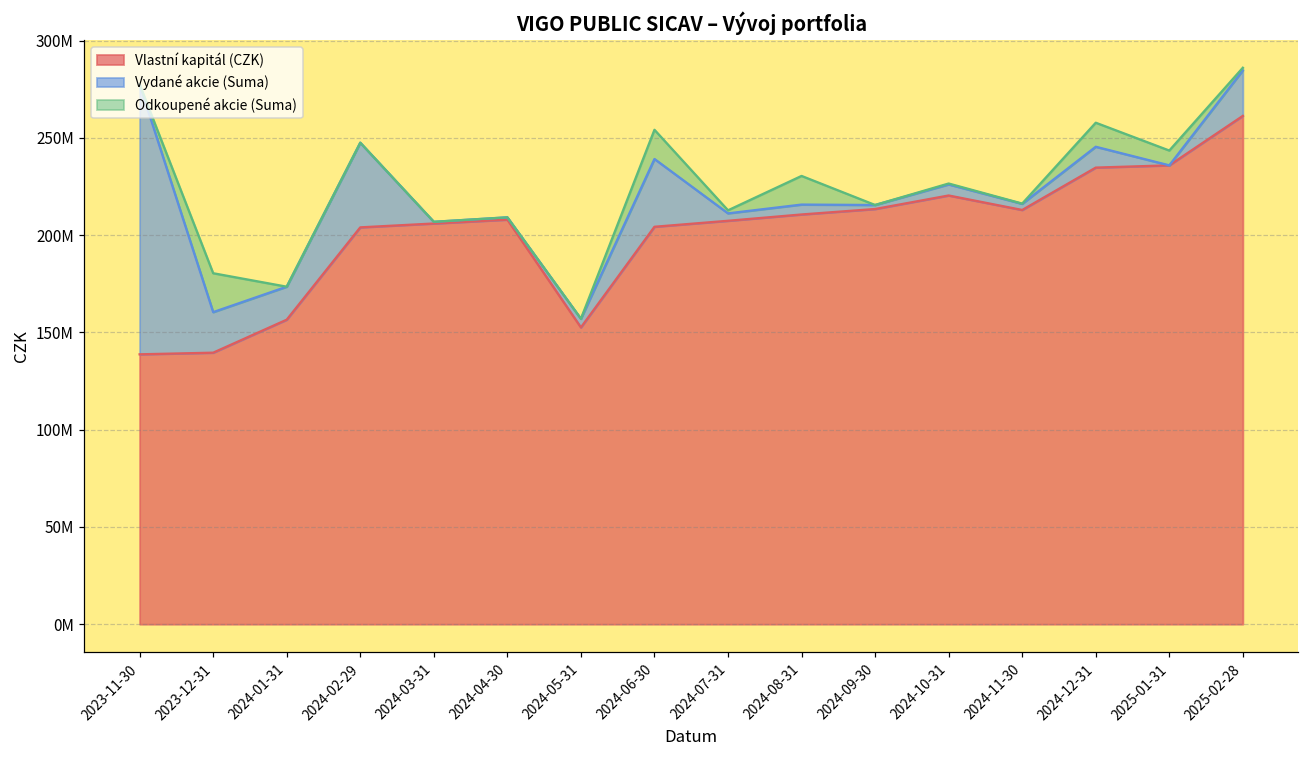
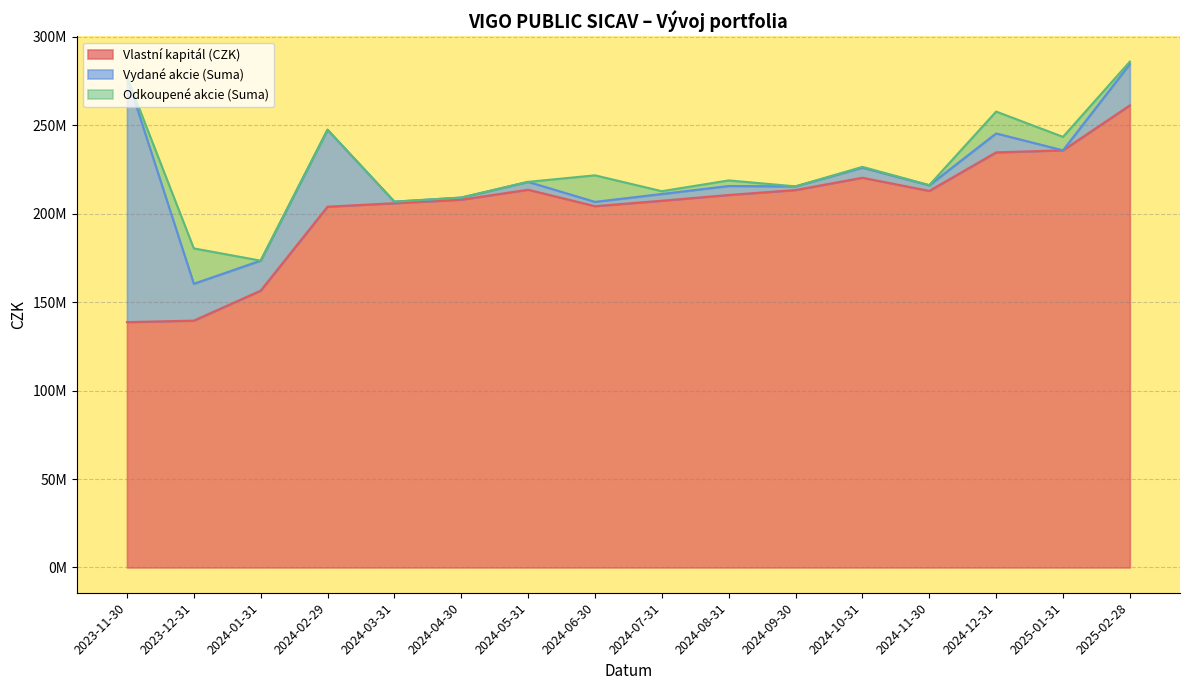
  {
    "Vlastní kapitál (CZK)": {
      "2023-11-30": 139000000,
      "2023-12-31": 140000000,
      "2024-01-31": 157000000,
      "2024-02-29": 204000000,
-     "2024-05-31": 153000000,
+     "2024-05-31": 214000000,
      "2024-06-30": 204000000,
      "2024-07-31": 207000000,
      "2024-08-31": 211000000,
      "2024-09-30": 213000000,
      "2024-10-31": 220000000,
      "2024-11-30": 213000000,
      "2024-12-31": 235000000,
      "2025-02-28": 261000000
    },
    "Vydané akcie (Suma)": {
      "2023-12-31": 21000000,
-     "2024-06-30": 35000000,
+     "2024-06-30": 2000000,
      "2024-07-31": 4000000,
      "2024-08-31": 5000000,
      "2024-12-31": 11000000
    },
    "Odkoupené akcie (Suma)": {
      "2023-12-31": 20000000,
      "2024-06-30": 15000000,
      "2024-07-31": 2000000,
-     "2024-08-31": 15000000,
+     "2024-08-31": 3000000,
      "2024-12-31": 12000000,
      "2025-01-31": 8000000
    }
  }
